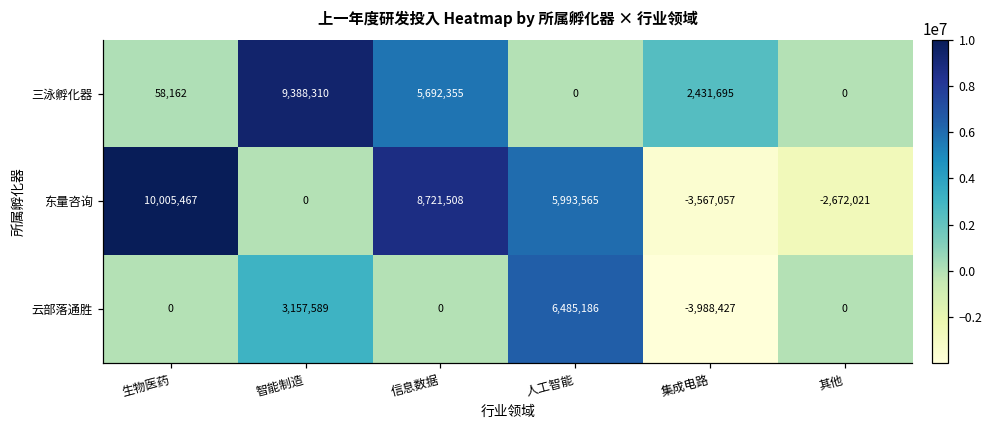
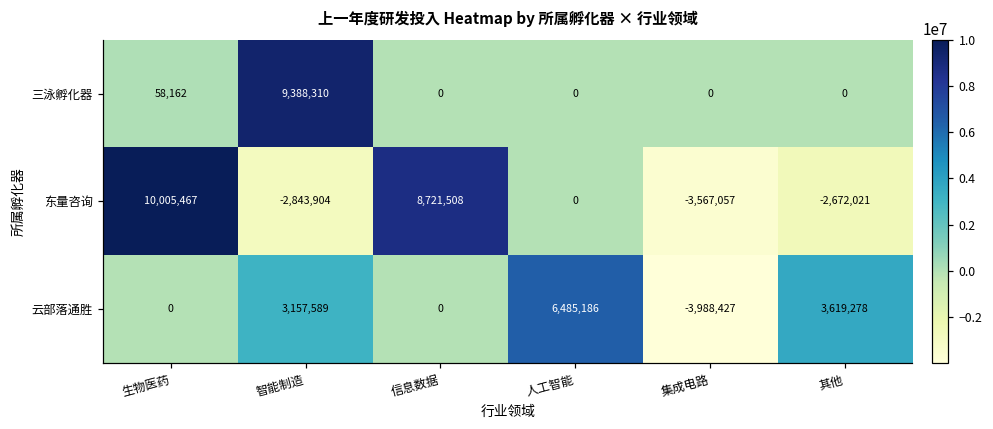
  {
    "三泳孵化器": {
      "生物医药": "58,162",
      "智能制造": "9,388,310",
-     "信息数据": "5,692,355",
+     "信息数据": "0",
      "人工智能": "0",
-     "集成电路": "2,431,695",
+     "集成电路": "0",
      "其他": "0"
    },
    "东量咨询": {
      "生物医药": "10,005,467",
-     "智能制造": "0",
+     "智能制造": "-2,843,904",
      "信息数据": "8,721,508",
-     "人工智能": "5,993,565",
+     "人工智能": "0",
      "集成电路": "-3,567,057",
      "其他": "-2,672,021"
    },
    "云部落通胜": {
      "生物医药": "0",
      "智能制造": "3,157,589",
      "信息数据": "0",
      "人工智能": "6,485,186",
      "集成电路": "-3,988,427",
-     "其他": "0"
+     "其他": "3,619,278"
    }
  }
